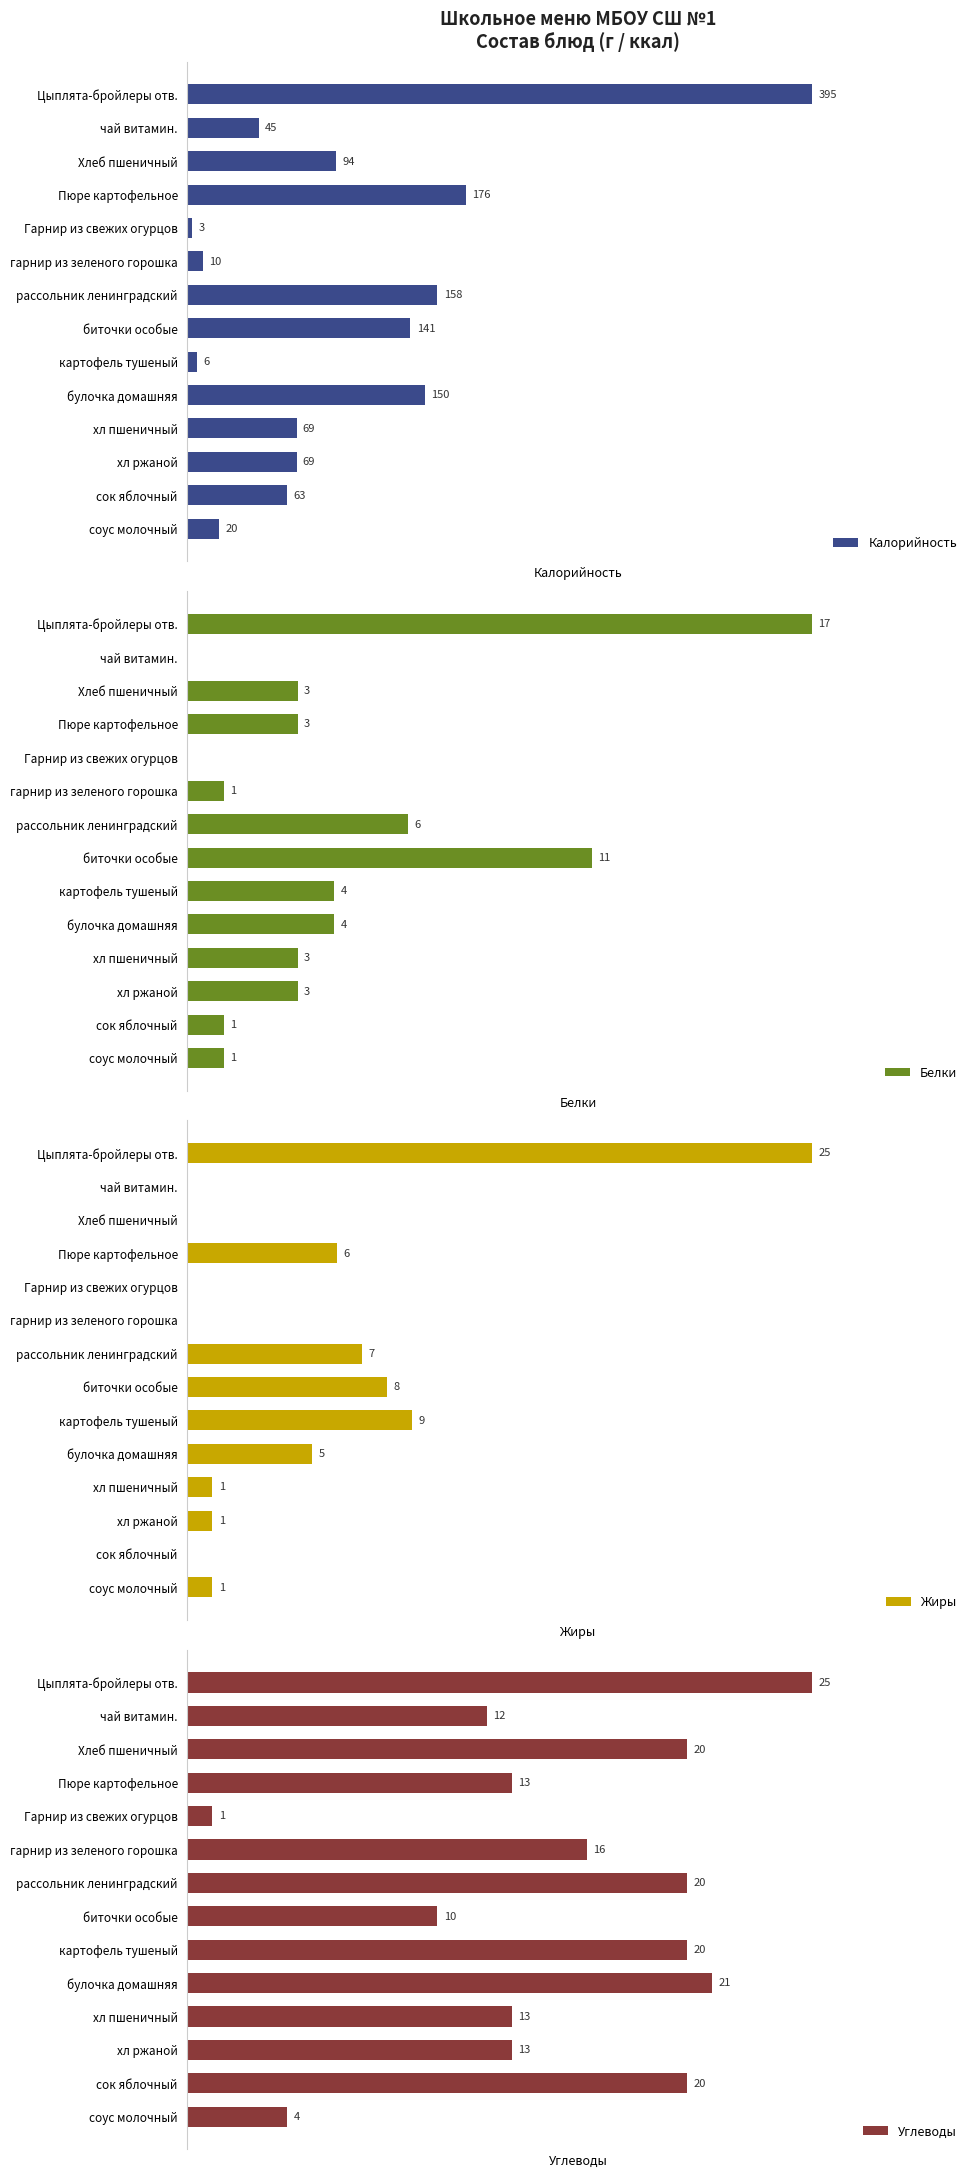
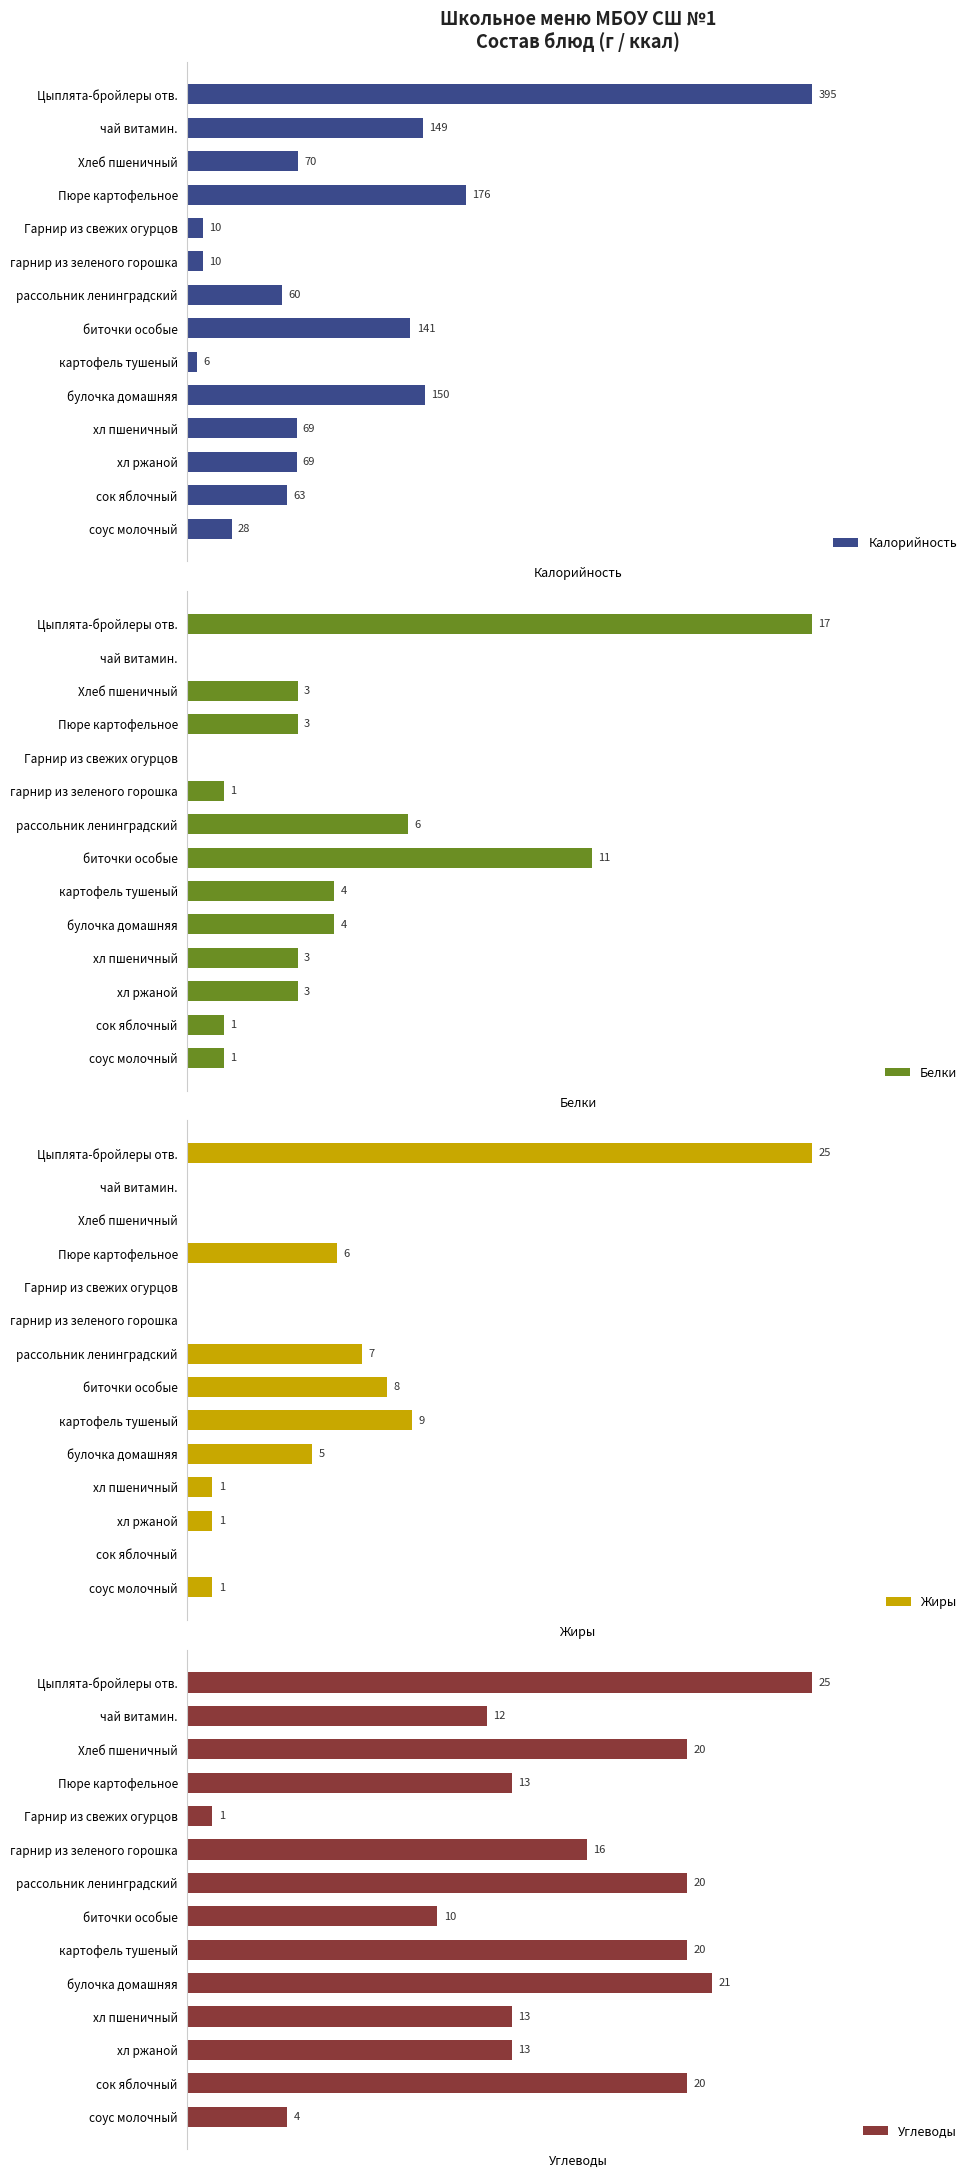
  {
    "Школьное меню МБОУ СШ №1 Состав блюд (г / ккал)": {
      "Цыплята-бройлеры отв.": 395,
-     "чай витамин.": 45,
-     "Хлеб пшеничный": 94,
+     "чай витамин.": 149,
+     "Хлеб пшеничный": 70,
      "Пюре картофельное": 176,
-     "Гарнир из свежих огурцов": 3,
+     "Гарнир из свежих огурцов": 10,
      "гарнир из зеленого горошка": 10,
-     "рассольник ленинградский": 158,
+     "рассольник ленинградский": 60,
      "биточки особые": 141,
      "картофель тушеный": 6,
      "булочка домашняя": 150,
      "хл пшеничный": 69,
      "хл ржаной": 69,
      "сок яблочный": 63,
-     "соус молочный": 20
+     "соус молочный": 28
    }
  }
